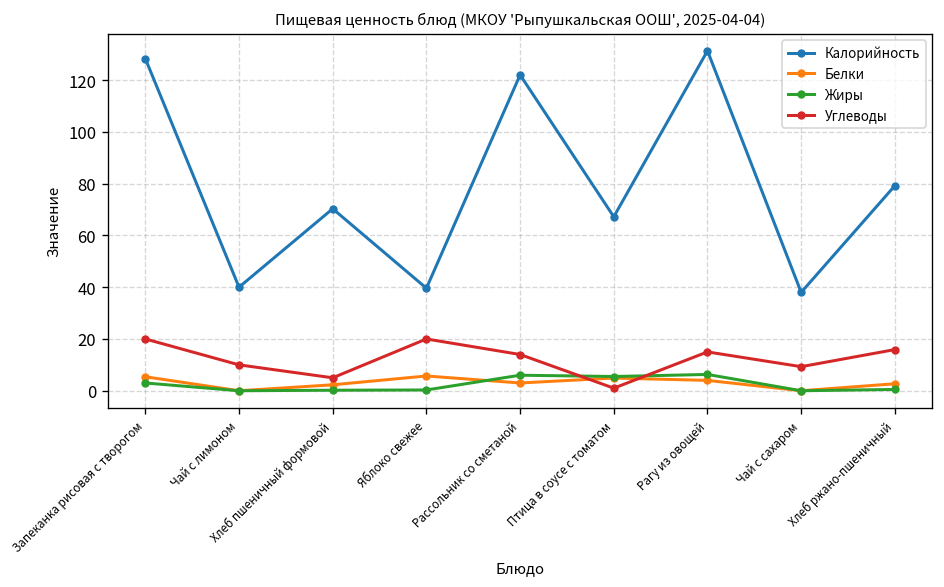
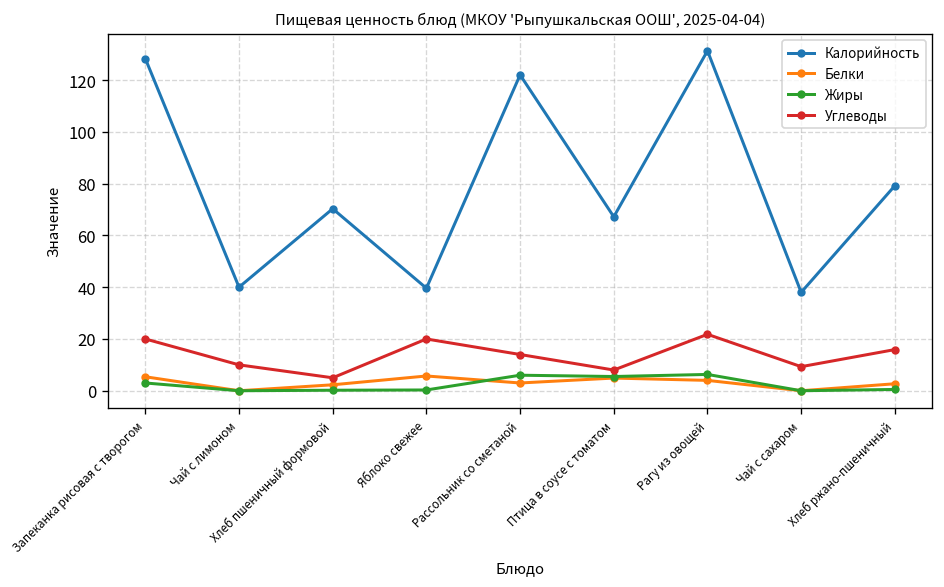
  {
    "Калорийность": {
      "Запеканка рисовая с творогом": 128,
      "Чай с лимоном": 40,
      "Хлеб пшеничный формовой": 70,
      "Яблоко свежее": 40,
      "Рассольник со сметаной": 122,
      "Птица в соусе с томатом": 67,
      "Рагу из овощей": 131,
      "Чай с сахаром": 38,
      "Хлеб ржано-пшеничный": 79
    },
    "Белки": {
      "Запеканка рисовая с творогом": 5,
      "Хлеб пшеничный формовой": 2,
      "Яблоко свежее": 6,
      "Рассольник со сметаной": 3,
      "Рагу из овощей": 4,
      "Хлеб ржано-пшеничный": 3
    },
    "Жиры": {
      "Запеканка рисовая с творогом": 3,
      "Хлеб пшеничный формовой": 0,
      "Яблоко свежее": 0,
      "Рассольник со сметаной": 6,
      "Рагу из овощей": 6,
      "Хлеб ржано-пшеничный": 1
    },
    "Углеводы": {
      "Запеканка рисовая с творогом": 20,
      "Чай с лимоном": 10,
      "Хлеб пшеничный формовой": 5,
      "Яблоко свежее": 20,
      "Рассольник со сметаной": 14,
-     "Птица в соусе с томатом": 1,
-     "Рагу из овощей": 15,
+     "Птица в соусе с томатом": 8,
+     "Рагу из овощей": 22,
      "Чай с сахаром": 9,
      "Хлеб ржано-пшеничный": 16
    }
  }
